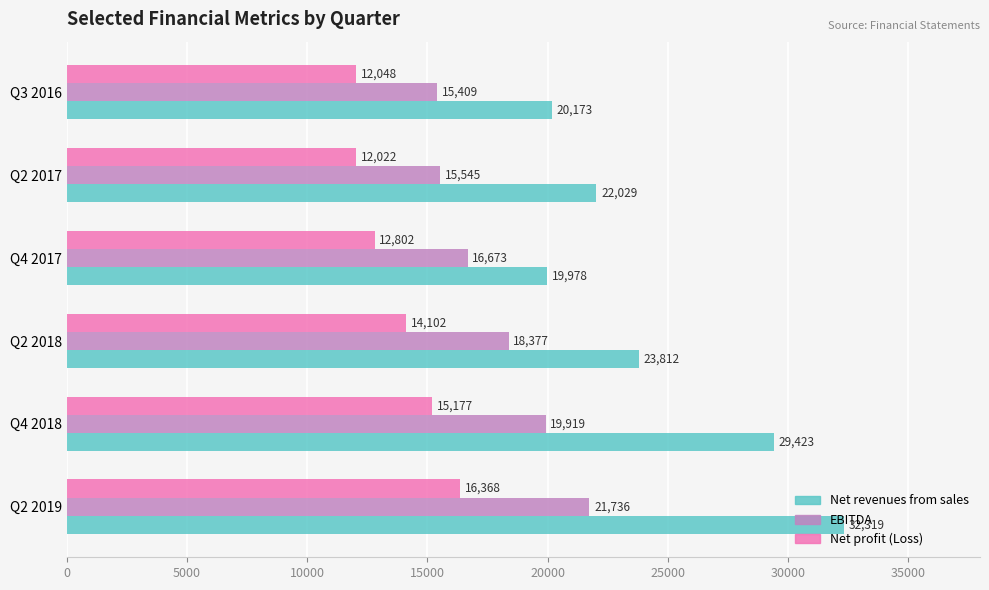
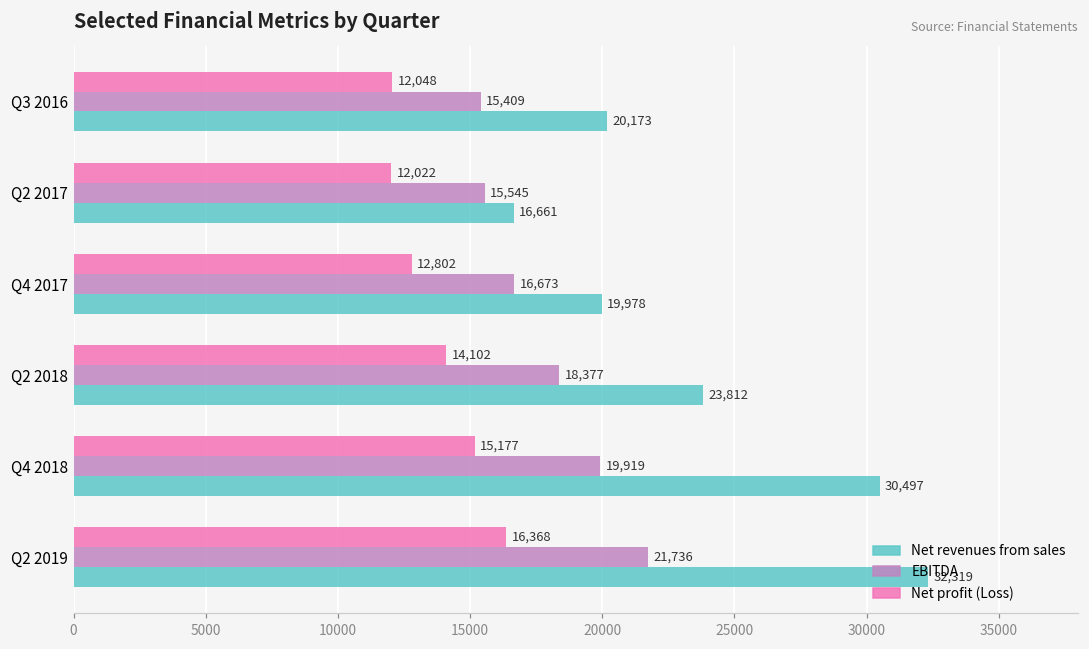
  {
    "Net revenues from sales": {
      "Q3 2016": "20,173",
-     "Q2 2017": "22,029",
+     "Q2 2017": "16,661",
      "Q4 2017": "19,978",
      "Q2 2018": "23,812",
-     "Q4 2018": "29,423",
+     "Q4 2018": "30,497",
      "Q2 2019": "32,319"
    }
  }
